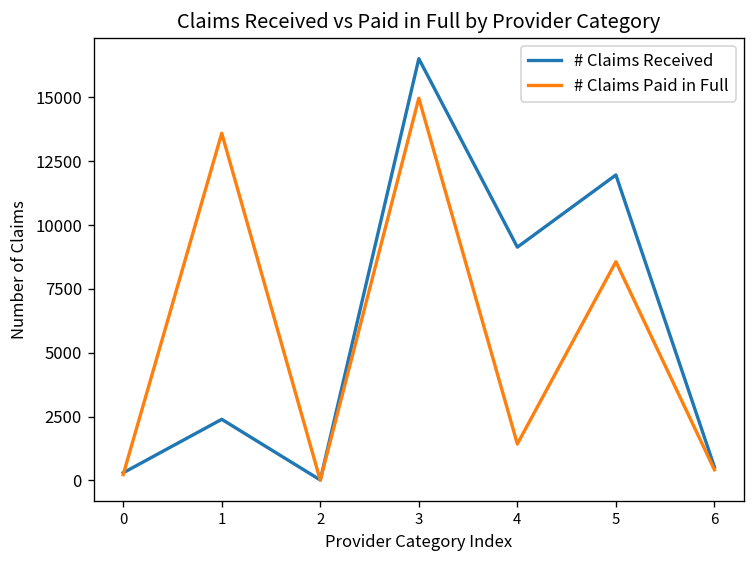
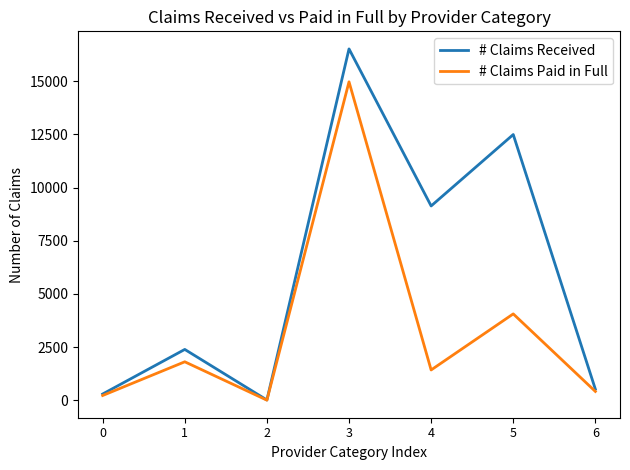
  {
    "# Claims Received": {
      "1": 2400,
      "3": 16500,
      "4": 9100,
-     "5": 12000
+     "5": 12500
    },
    "# Claims Paid in Full": {
-     "1": 13600,
+     "1": 1800,
      "3": 15000,
      "4": 1400,
-     "5": 8600
+     "5": 4100
    }
  }
